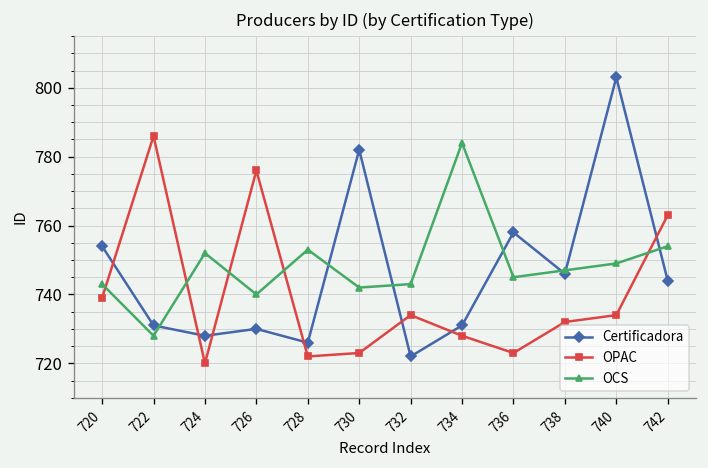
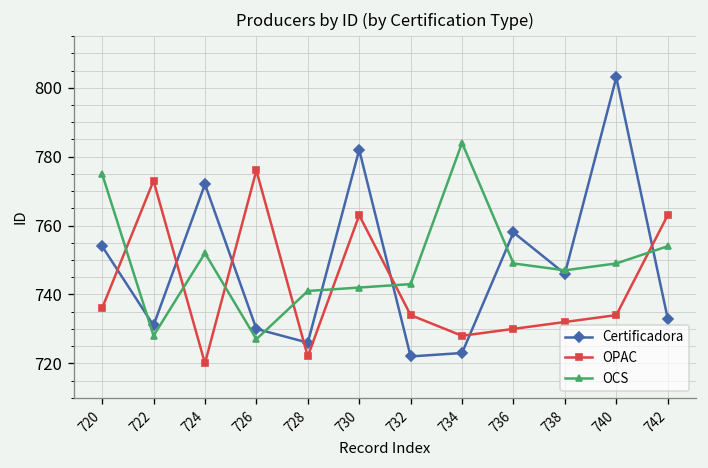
  {
    "Certificadora": {
      "720": 754,
      "722": 731,
-     "724": 728,
+     "724": 772,
      "726": 730,
      "728": 726,
      "730": 782,
      "732": 722,
-     "734": 731,
+     "734": 723,
      "736": 758,
      "738": 746,
      "740": 803,
-     "742": 744
+     "742": 733
    },
    "OPAC": {
-     "720": 739,
-     "722": 786,
+     "720": 736,
+     "722": 773,
      "724": 720,
      "726": 776,
      "728": 722,
-     "730": 723,
+     "730": 763,
      "732": 734,
      "734": 728,
-     "736": 723,
+     "736": 730,
      "738": 732,
      "740": 734,
      "742": 763
    },
    "OCS": {
-     "720": 743,
+     "720": 775,
      "722": 728,
      "724": 752,
-     "726": 740,
-     "728": 753,
+     "726": 727,
+     "728": 741,
      "730": 742,
      "732": 743,
      "734": 784,
-     "736": 745,
+     "736": 749,
      "738": 747,
      "740": 749,
      "742": 754
    }
  }
